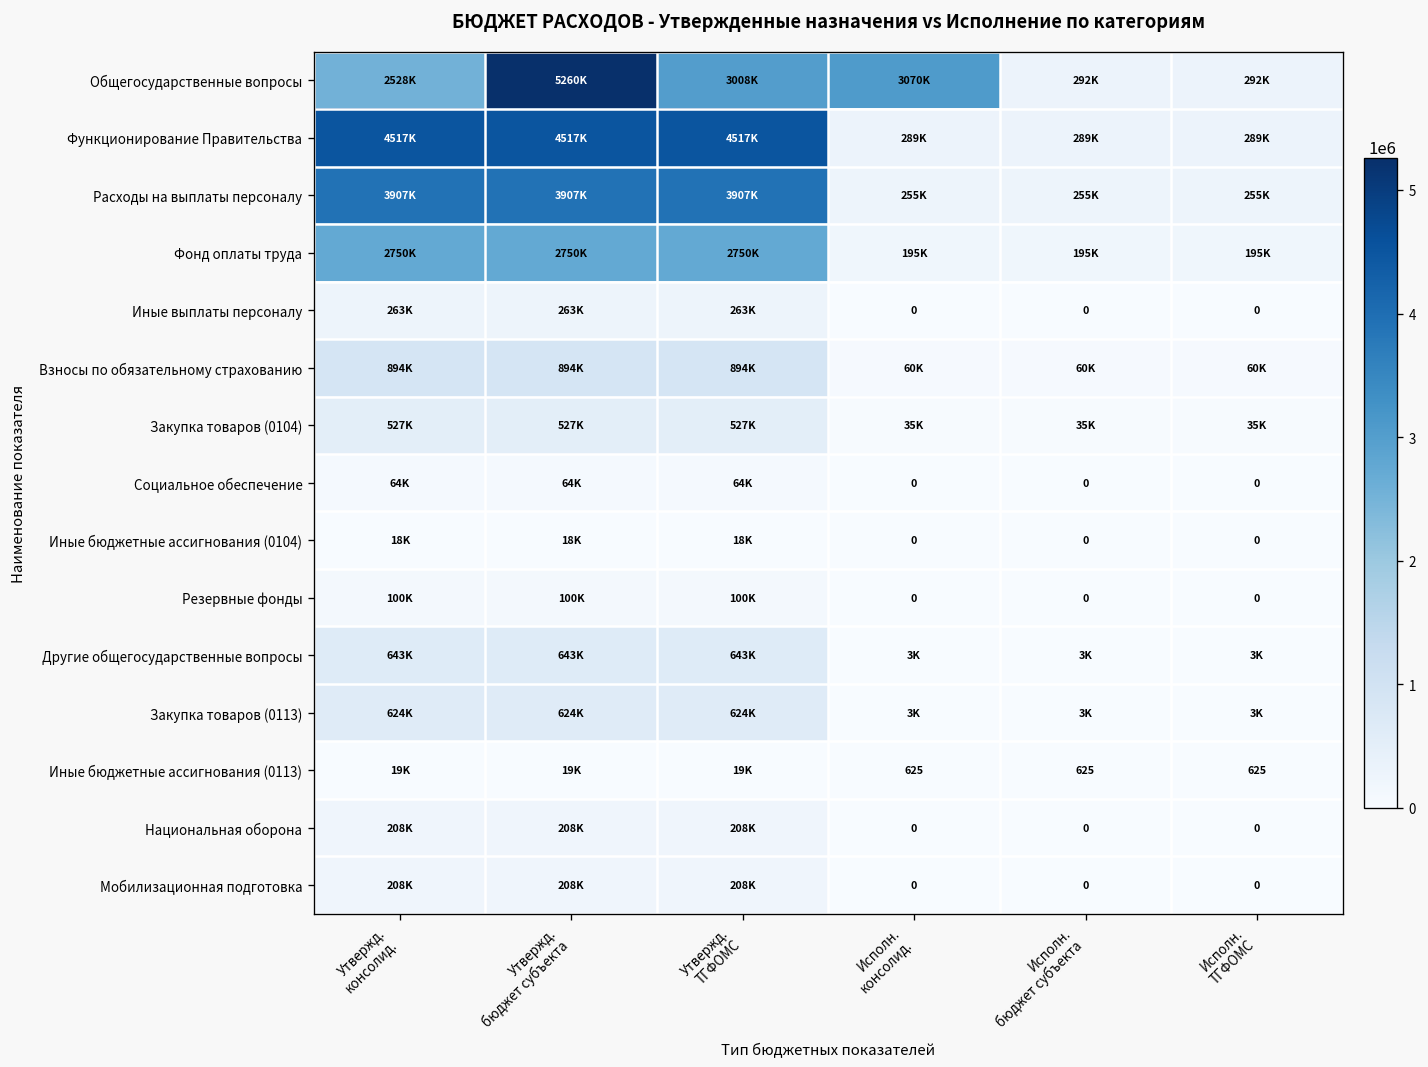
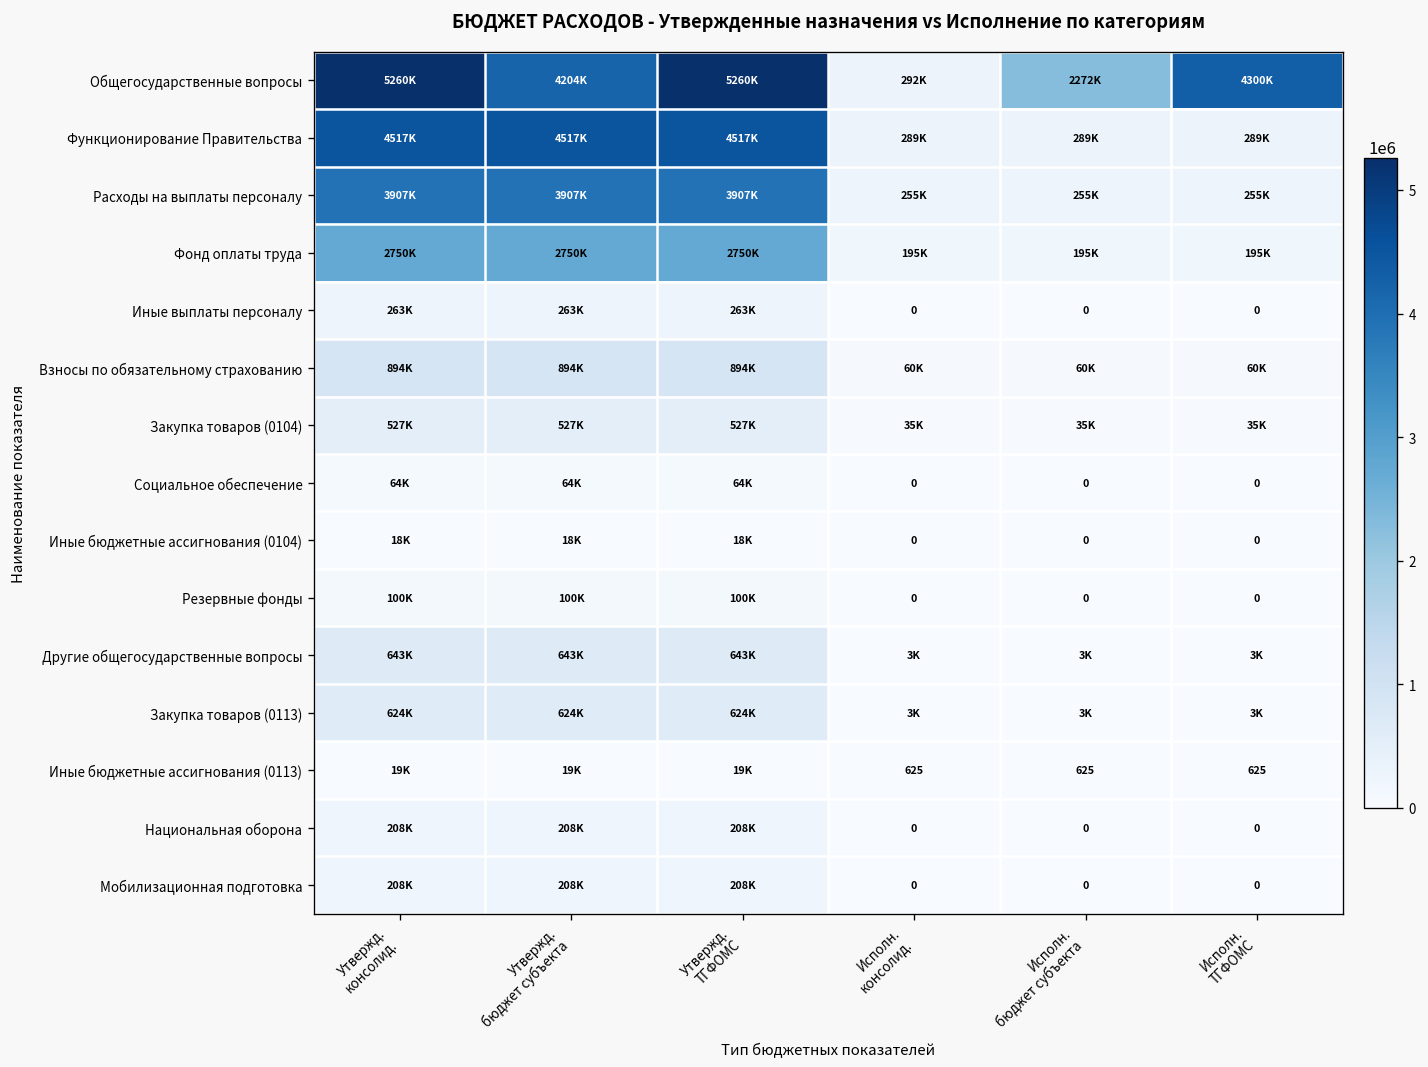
  {
    "Общегосударственные вопросы": {
-     "Утвержд. консолид.": "2528K",
-     "Утвержд. бюджет субъекта": "5260K",
-     "Утвержд. ТГФОМС": "3008K",
-     "Исполн. консолид.": "3070K",
-     "Исполн. бюджет субъекта": "292K",
-     "Исполн. ТГФОМС": "292K"
+     "Утвержд. консолид.": "5260K",
+     "Утвержд. бюджет субъекта": "4204K",
+     "Утвержд. ТГФОМС": "5260K",
+     "Исполн. консолид.": "292K",
+     "Исполн. бюджет субъекта": "2272K",
+     "Исполн. ТГФОМС": "4300K"
    },
    "Функционирование Правительства": {
      "Утвержд. консолид.": "4517K",
      "Утвержд. бюджет субъекта": "4517K",
      "Утвержд. ТГФОМС": "4517K",
      "Исполн. консолид.": "289K",
      "Исполн. бюджет субъекта": "289K",
      "Исполн. ТГФОМС": "289K"
    },
    "Расходы на выплаты персоналу": {
      "Утвержд. консолид.": "3907K",
      "Утвержд. бюджет субъекта": "3907K",
      "Утвержд. ТГФОМС": "3907K",
      "Исполн. консолид.": "255K",
      "Исполн. бюджет субъекта": "255K",
      "Исполн. ТГФОМС": "255K"
    },
    "Фонд оплаты труда": {
      "Утвержд. консолид.": "2750K",
      "Утвержд. бюджет субъекта": "2750K",
      "Утвержд. ТГФОМС": "2750K",
      "Исполн. консолид.": "195K",
      "Исполн. бюджет субъекта": "195K",
      "Исполн. ТГФОМС": "195K"
    },
    "Иные выплаты персоналу": {
      "Утвержд. консолид.": "263K",
      "Утвержд. бюджет субъекта": "263K",
      "Утвержд. ТГФОМС": "263K",
      "Исполн. консолид.": "0",
      "Исполн. бюджет субъекта": "0",
      "Исполн. ТГФОМС": "0"
    },
    "Взносы по обязательному страхованию": {
      "Утвержд. консолид.": "894K",
      "Утвержд. бюджет субъекта": "894K",
      "Утвержд. ТГФОМС": "894K",
      "Исполн. консолид.": "60K",
      "Исполн. бюджет субъекта": "60K",
      "Исполн. ТГФОМС": "60K"
    },
    "Закупка товаров (0104)": {
      "Утвержд. консолид.": "527K",
      "Утвержд. бюджет субъекта": "527K",
      "Утвержд. ТГФОМС": "527K",
      "Исполн. консолид.": "35K",
      "Исполн. бюджет субъекта": "35K",
      "Исполн. ТГФОМС": "35K"
    },
    "Социальное обеспечение": {
      "Утвержд. консолид.": "64K",
      "Утвержд. бюджет субъекта": "64K",
      "Утвержд. ТГФОМС": "64K",
      "Исполн. консолид.": "0",
      "Исполн. бюджет субъекта": "0",
      "Исполн. ТГФОМС": "0"
    },
    "Иные бюджетные ассигнования (0104)": {
      "Утвержд. консолид.": "18K",
      "Утвержд. бюджет субъекта": "18K",
      "Утвержд. ТГФОМС": "18K",
      "Исполн. консолид.": "0",
      "Исполн. бюджет субъекта": "0",
      "Исполн. ТГФОМС": "0"
    },
    "Резервные фонды": {
      "Утвержд. консолид.": "100K",
      "Утвержд. бюджет субъекта": "100K",
      "Утвержд. ТГФОМС": "100K",
      "Исполн. консолид.": "0",
      "Исполн. бюджет субъекта": "0",
      "Исполн. ТГФОМС": "0"
    },
    "Другие общегосударственные вопросы": {
      "Утвержд. консолид.": "643K",
      "Утвержд. бюджет субъекта": "643K",
      "Утвержд. ТГФОМС": "643K",
      "Исполн. консолид.": "3K",
      "Исполн. бюджет субъекта": "3K",
      "Исполн. ТГФОМС": "3K"
    },
    "Закупка товаров (0113)": {
      "Утвержд. консолид.": "624K",
      "Утвержд. бюджет субъекта": "624K",
      "Утвержд. ТГФОМС": "624K",
      "Исполн. консолид.": "3K",
      "Исполн. бюджет субъекта": "3K",
      "Исполн. ТГФОМС": "3K"
    },
    "Иные бюджетные ассигнования (0113)": {
      "Утвержд. консолид.": "19K",
      "Утвержд. бюджет субъекта": "19K",
      "Утвержд. ТГФОМС": "19K",
      "Исполн. консолид.": "625",
      "Исполн. бюджет субъекта": "625",
      "Исполн. ТГФОМС": "625"
    },
    "Национальная оборона": {
      "Утвержд. консолид.": "208K",
      "Утвержд. бюджет субъекта": "208K",
      "Утвержд. ТГФОМС": "208K",
      "Исполн. консолид.": "0",
      "Исполн. бюджет субъекта": "0",
      "Исполн. ТГФОМС": "0"
    },
    "Мобилизационная подготовка": {
      "Утвержд. консолид.": "208K",
      "Утвержд. бюджет субъекта": "208K",
      "Утвержд. ТГФОМС": "208K",
      "Исполн. консолид.": "0",
      "Исполн. бюджет субъекта": "0",
      "Исполн. ТГФОМС": "0"
    }
  }
